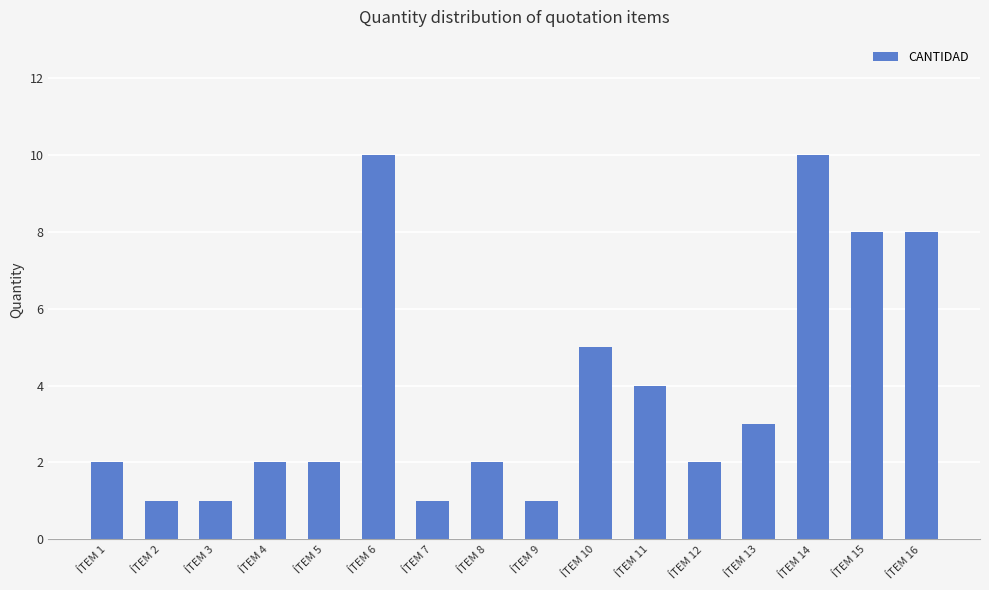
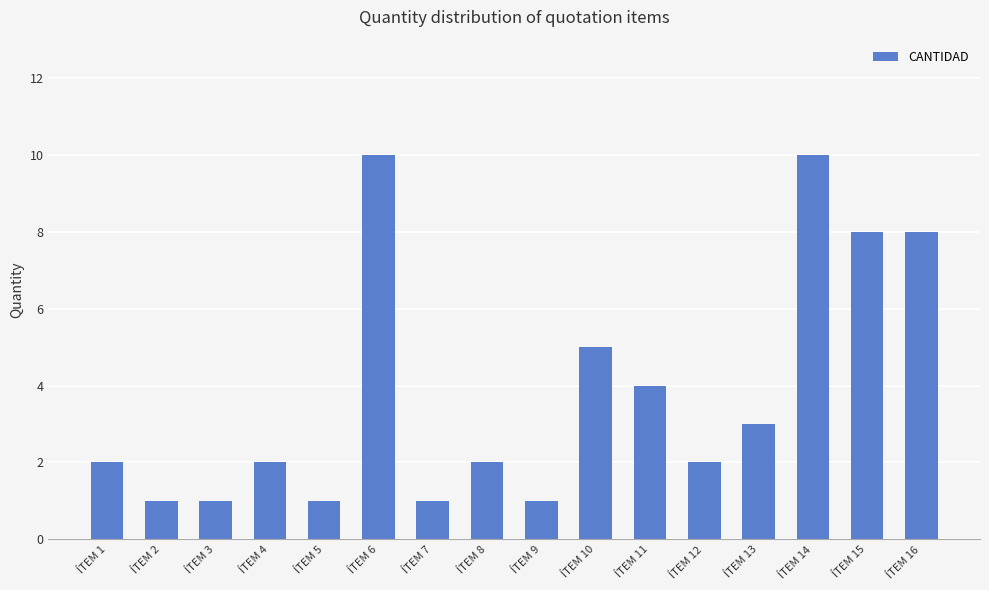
  {
    "ÍTEM 1": 2,
    "ÍTEM 2": 1,
    "ÍTEM 3": 1,
    "ÍTEM 4": 2,
-   "ÍTEM 5": 2,
+   "ÍTEM 5": 1,
    "ÍTEM 6": 10,
    "ÍTEM 7": 1,
    "ÍTEM 8": 2,
    "ÍTEM 9": 1,
    "ÍTEM 10": 5,
    "ÍTEM 11": 4,
    "ÍTEM 12": 2,
    "ÍTEM 13": 3,
    "ÍTEM 14": 10,
    "ÍTEM 15": 8,
    "ÍTEM 16": 8
  }
